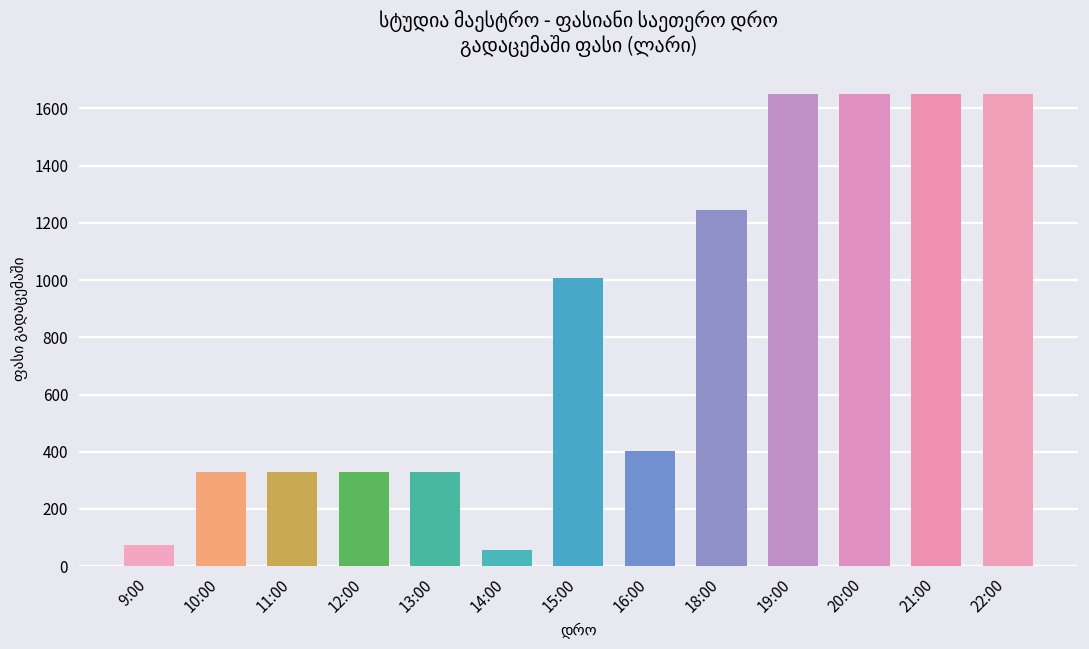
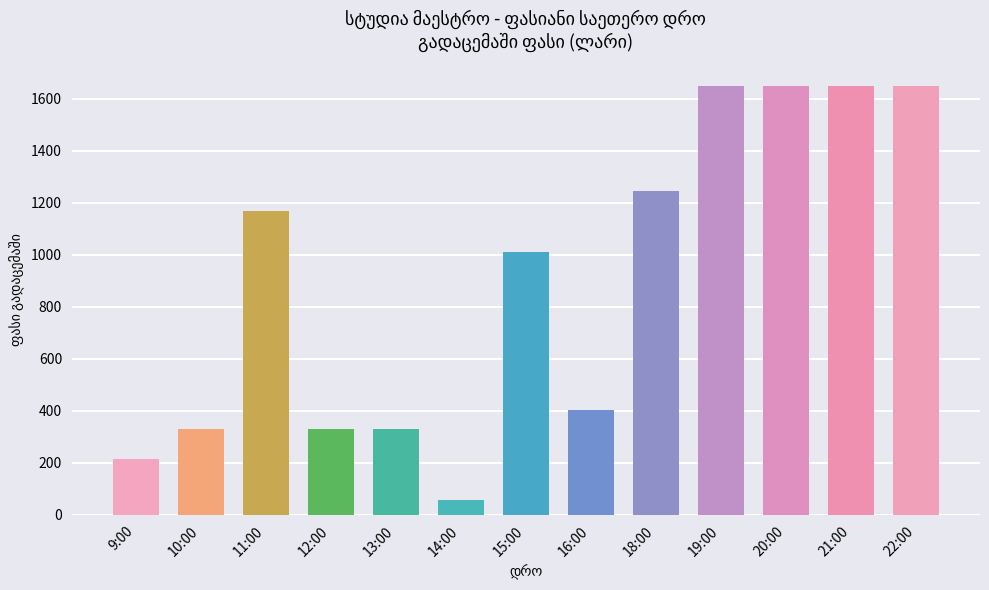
  {
-   "9:00": 70,
+   "9:00": 220,
    "10:00": 330,
-   "11:00": 330,
+   "11:00": 1170,
    "12:00": 330,
    "13:00": 330,
    "14:00": 60,
    "15:00": 1010,
    "16:00": 400,
    "18:00": 1240,
    "19:00": 1650,
    "20:00": 1650,
    "21:00": 1650,
    "22:00": 1650
  }
